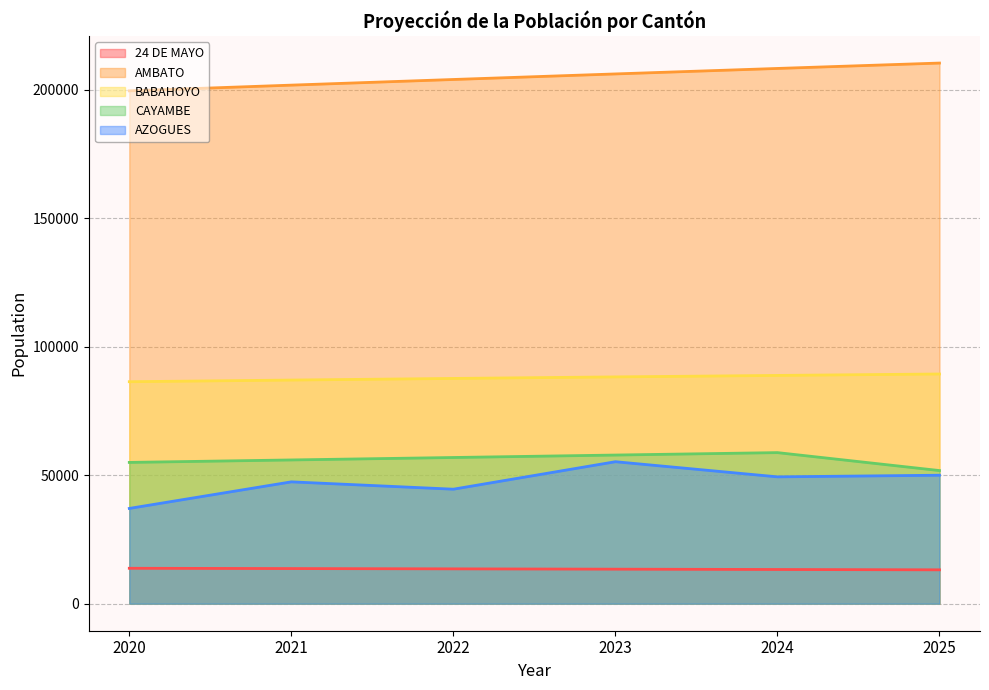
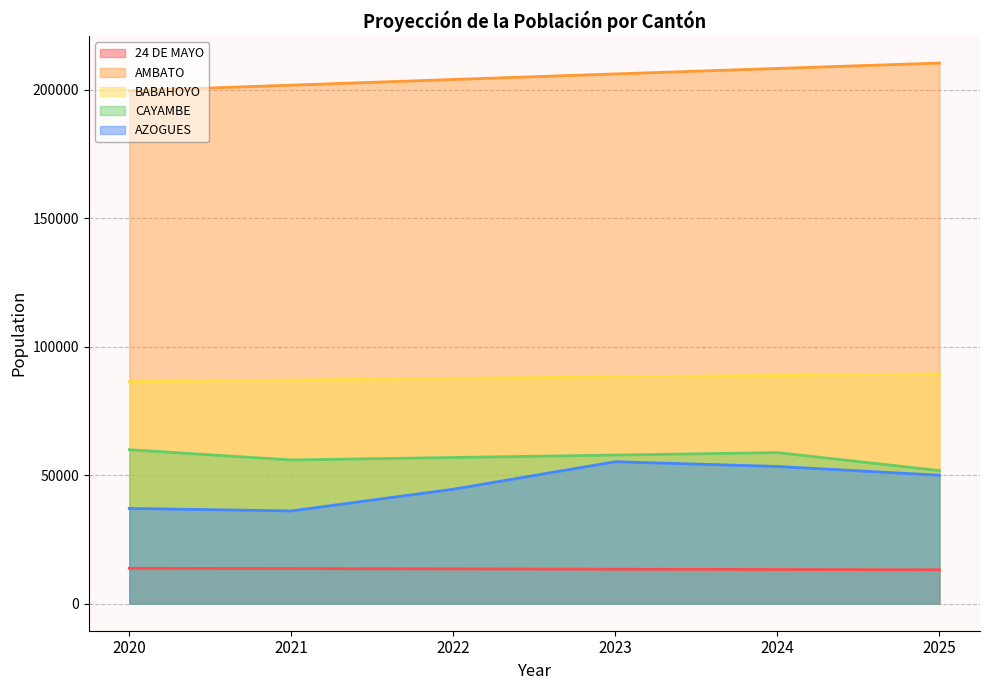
  {
    "CAYAMBE": {
-     "2020": 55000,
+     "2020": 60000,
      "2021": 56000,
      "2022": 57000,
      "2023": 58000,
      "2024": 59000,
      "2025": 52000
    },
    "AZOGUES": {
      "2020": 37000,
-     "2021": 47000,
+     "2021": 36000,
      "2022": 45000,
      "2023": 55000,
-     "2024": 49000,
+     "2024": 53000,
      "2025": 50000
    }
  }
